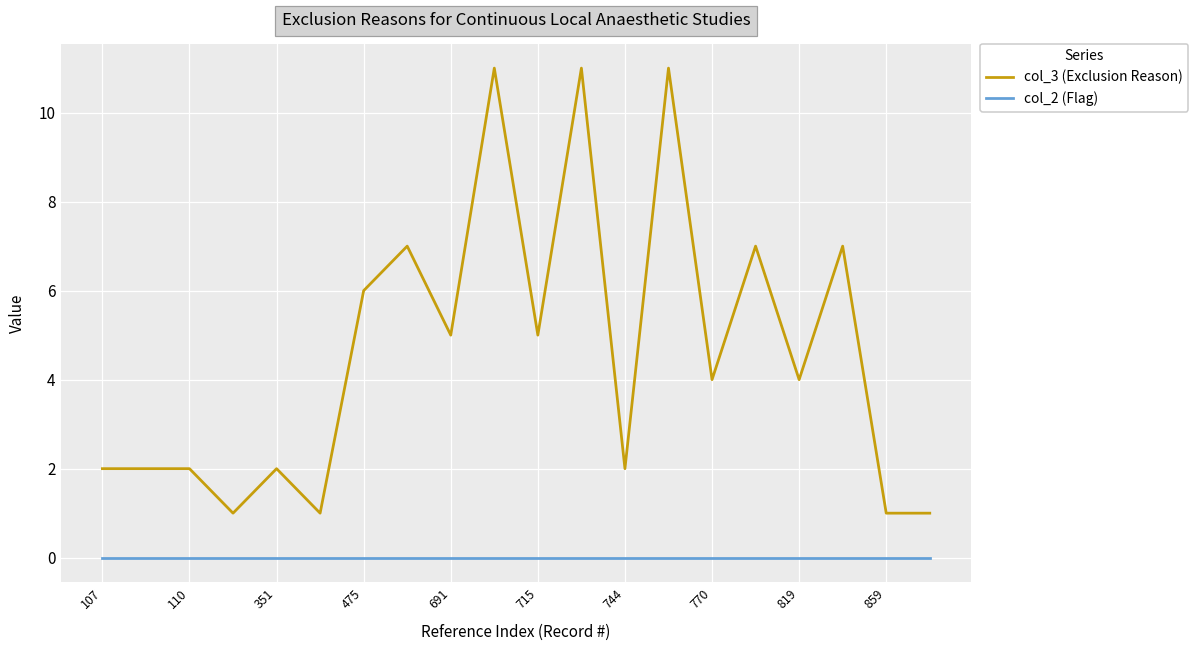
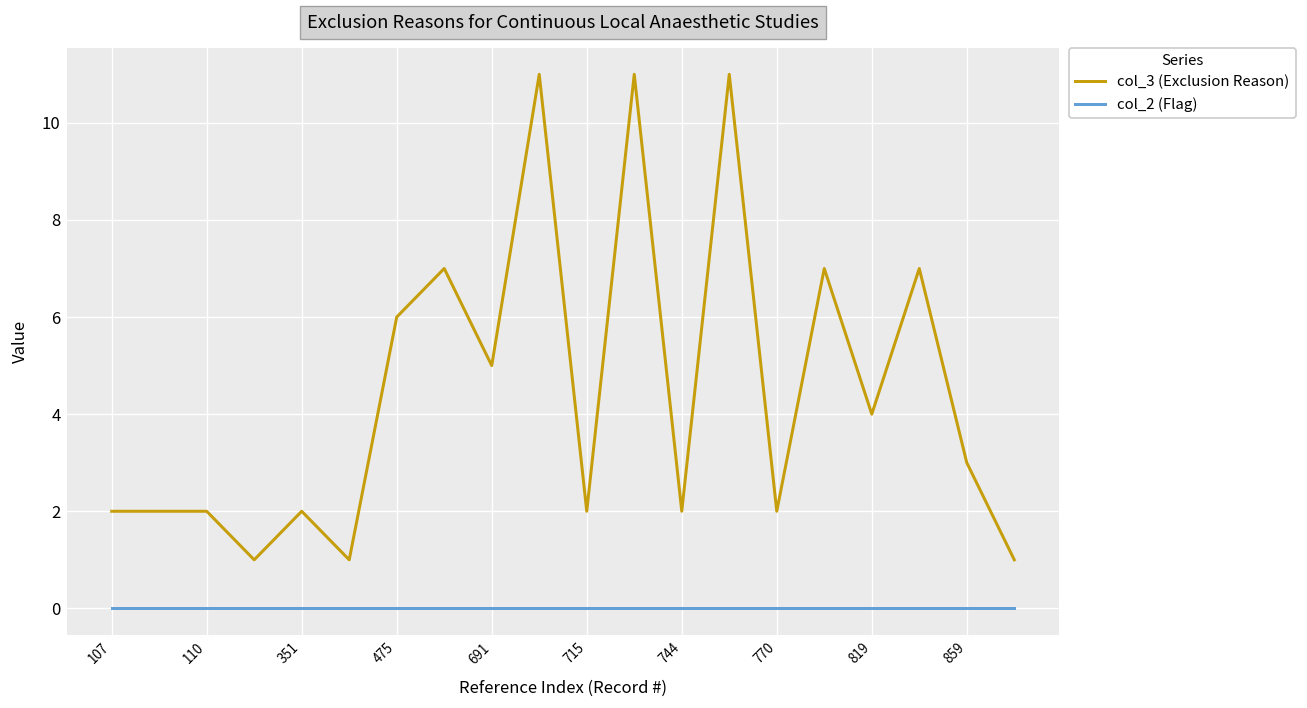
  {
    "col_3 (Exclusion Reason)": {
      "107": 2,
      "110": 2,
      "351": 2,
      "475": 6,
      "691": 5,
-     "715": 5,
+     "715": 2,
      "744": 2,
-     "770": 4,
+     "770": 2,
      "819": 4,
-     "859": 1
+     "859": 3
    },
    "col_2 (Flag)": {
      "107": 0,
      "110": 0,
      "351": 0,
      "475": 0,
      "691": 0,
      "715": 0,
      "744": 0,
      "770": 0,
      "819": 0,
      "859": 0
    }
  }
